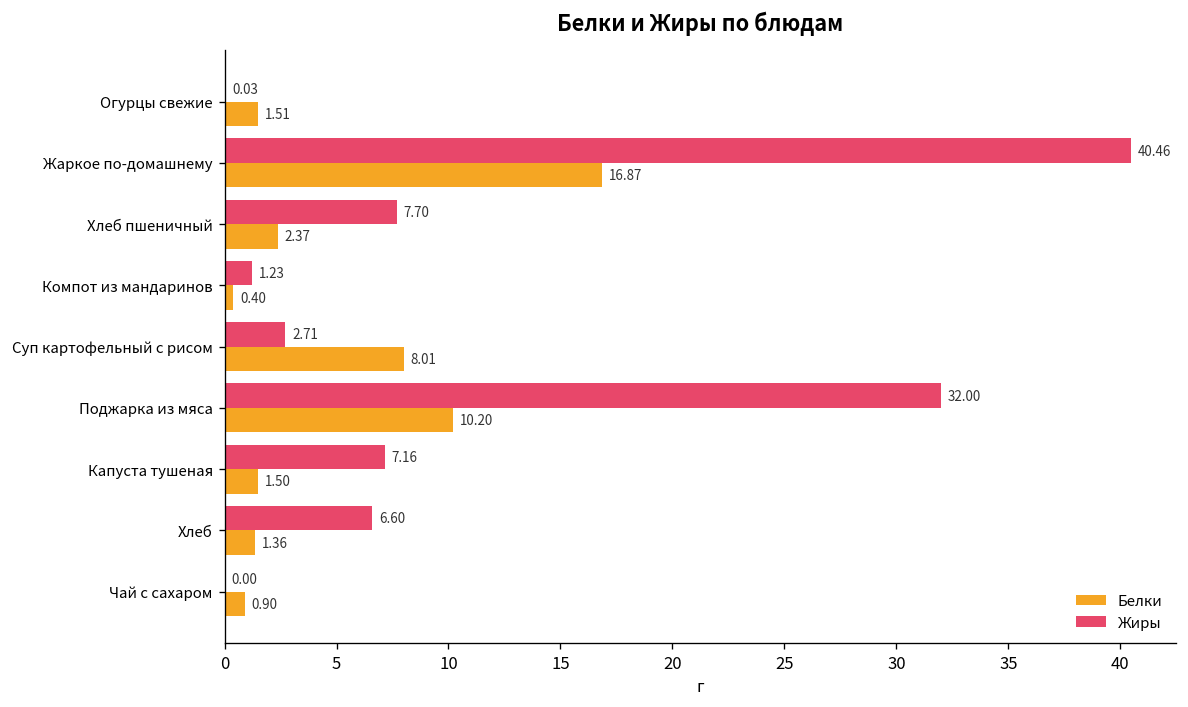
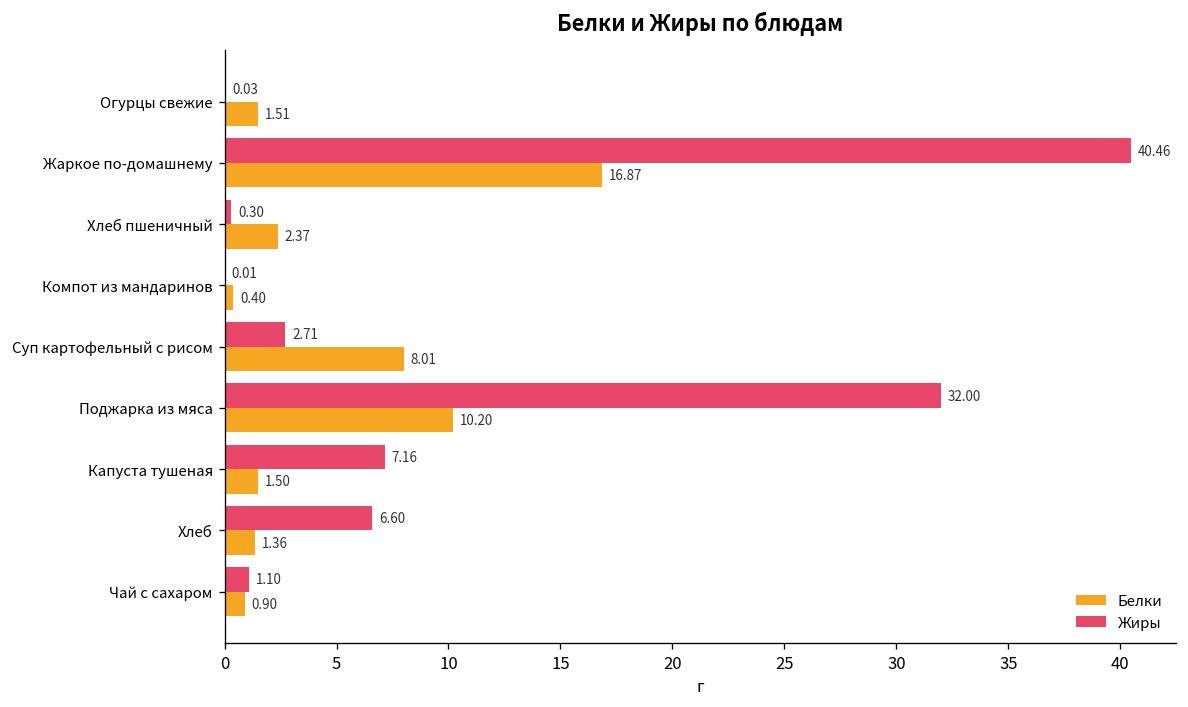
  {
    "Белки": {
      "Огурцы свежие": 1.51,
      "Жаркое по-домашнему": 16.87,
      "Хлеб пшеничный": 2.37,
      "Компот из мандаринов": 0.40,
      "Суп картофельный с рисом": 8.01,
      "Поджарка из мяса": 10.20,
      "Капуста тушеная": 1.50,
      "Хлеб": 1.36,
      "Чай с сахаром": 0.90
    },
    "Жиры": {
      "Огурцы свежие": 0.03,
      "Жаркое по-домашнему": 40.46,
-     "Хлеб пшеничный": 7.70,
-     "Компот из мандаринов": 1.23,
+     "Хлеб пшеничный": 0.30,
+     "Компот из мандаринов": 0.01,
      "Суп картофельный с рисом": 2.71,
      "Поджарка из мяса": 32.00,
      "Капуста тушеная": 7.16,
      "Хлеб": 6.60,
-     "Чай с сахаром": 0.00
+     "Чай с сахаром": 1.10
    }
  }
